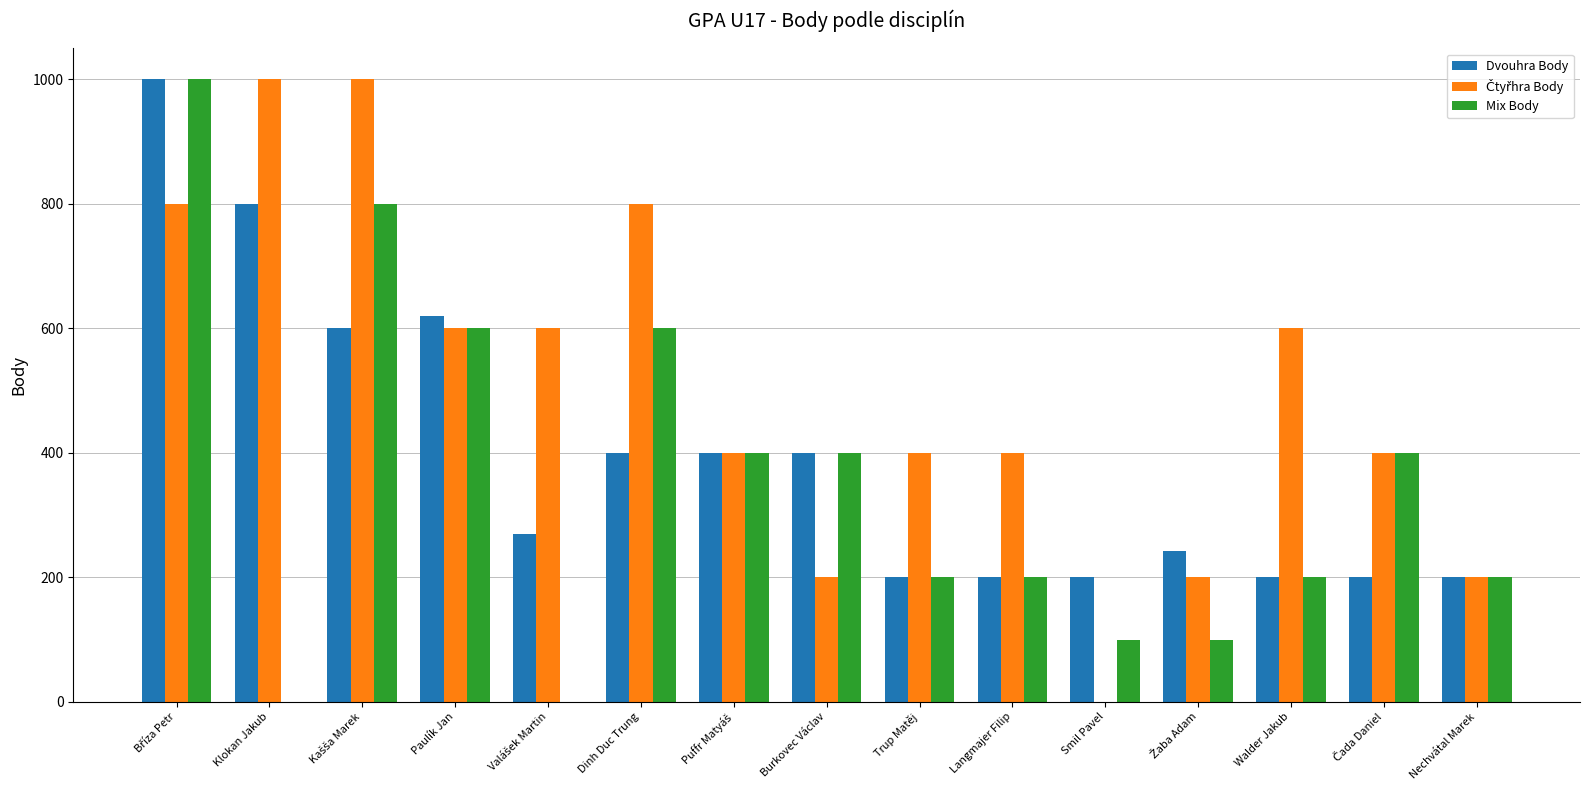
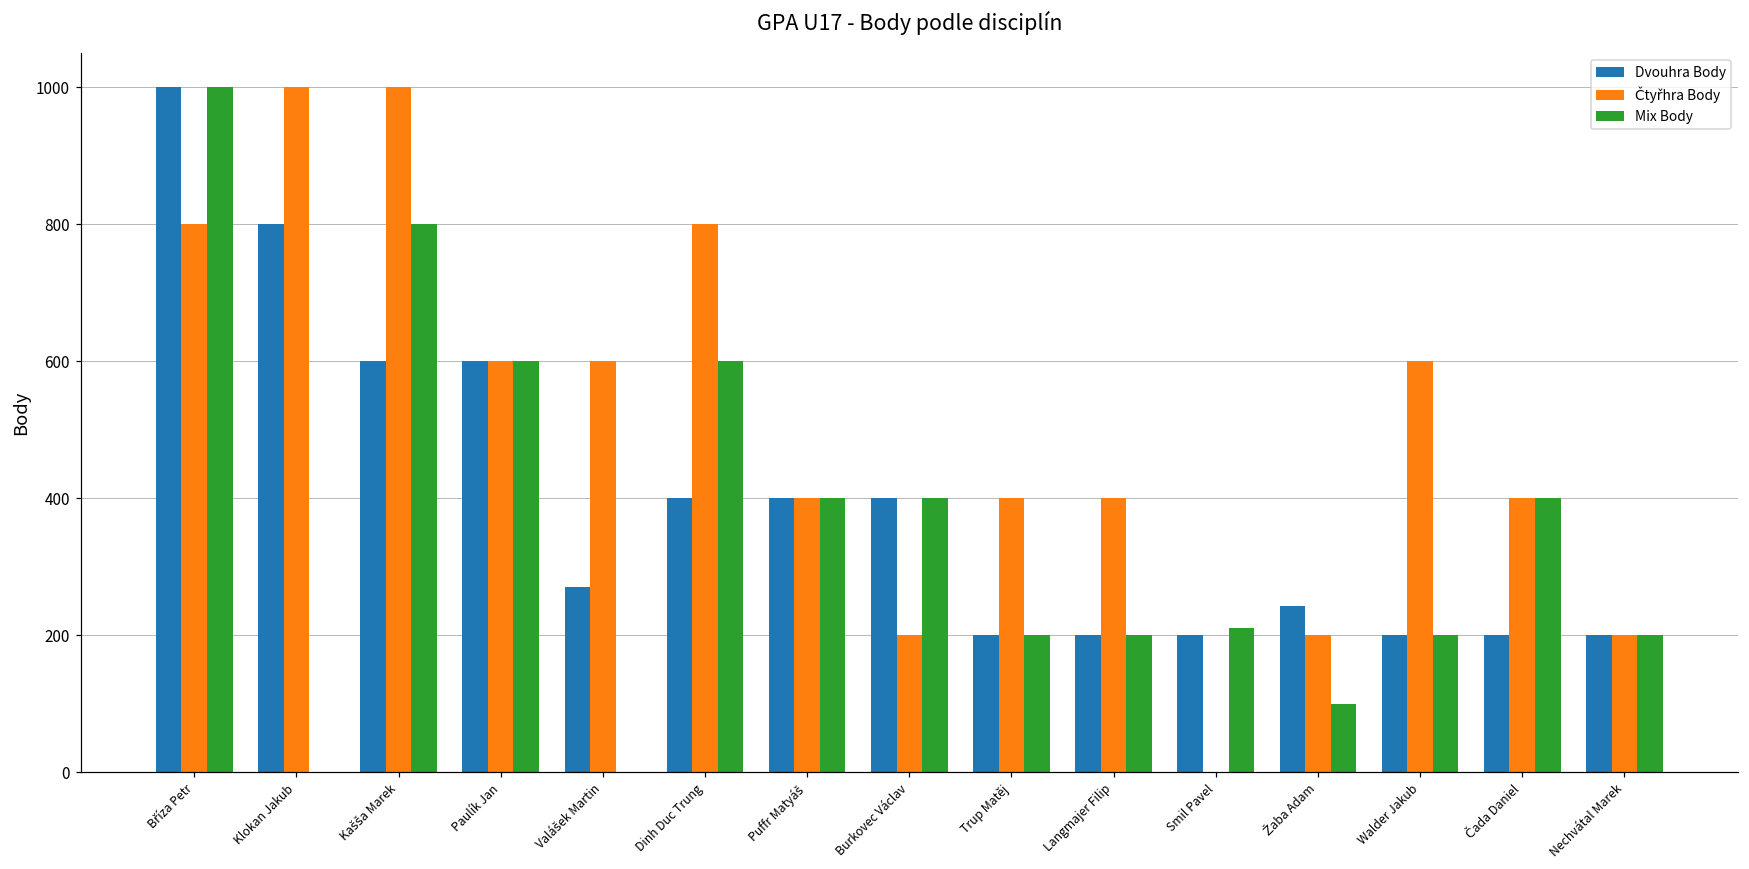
  {
    "Dvouhra Body": {
      "Bříza Petr": 1000,
      "Klokan Jakub": 800,
      "Kašša Marek": 600,
-     "Paulík Jan": 620,
+     "Paulík Jan": 600,
      "Valášek Martin": 270,
      "Dinh Duc Trung": 400,
      "Puffr Matyáš": 400,
      "Burkovec Václav": 400,
      "Trup Matěj": 200,
      "Langmajer Filip": 200,
      "Smil Pavel": 200,
      "Žaba Adam": 240,
      "Walder Jakub": 200,
      "Čada Daniel": 200,
      "Nechvátal Marek": 200
    },
    "Čtyřhra Body": {
      "Bříza Petr": 800,
      "Klokan Jakub": 1000,
      "Kašša Marek": 1000,
      "Paulík Jan": 600,
      "Valášek Martin": 600,
      "Dinh Duc Trung": 800,
      "Puffr Matyáš": 400,
      "Burkovec Václav": 200,
      "Trup Matěj": 400,
      "Langmajer Filip": 400,
      "Smil Pavel": 0,
      "Žaba Adam": 200,
      "Walder Jakub": 600,
      "Čada Daniel": 400,
      "Nechvátal Marek": 200
    },
    "Mix Body": {
      "Bříza Petr": 1000,
      "Klokan Jakub": 0,
      "Kašša Marek": 800,
      "Paulík Jan": 600,
      "Valášek Martin": 0,
      "Dinh Duc Trung": 600,
      "Puffr Matyáš": 400,
      "Burkovec Václav": 400,
      "Trup Matěj": 200,
      "Langmajer Filip": 200,
-     "Smil Pavel": 100,
+     "Smil Pavel": 210,
      "Žaba Adam": 100,
      "Walder Jakub": 200,
      "Čada Daniel": 400,
      "Nechvátal Marek": 200
    }
  }
